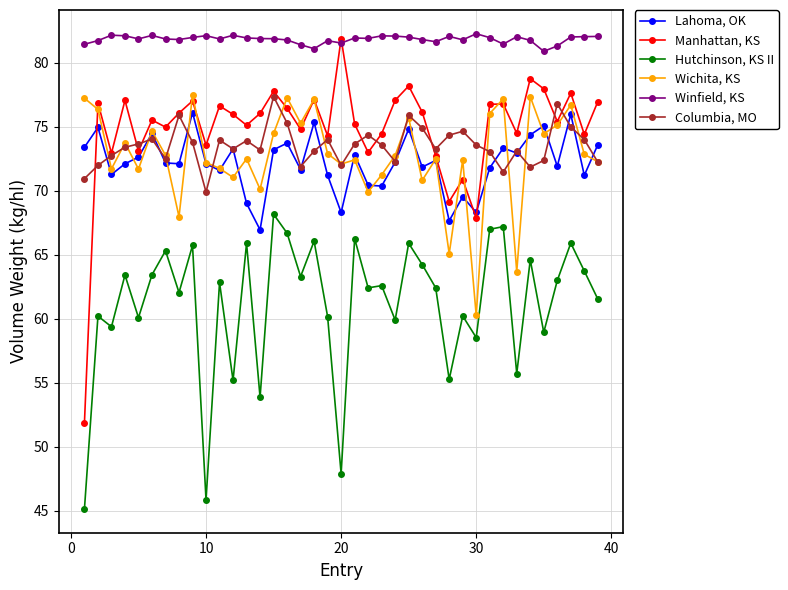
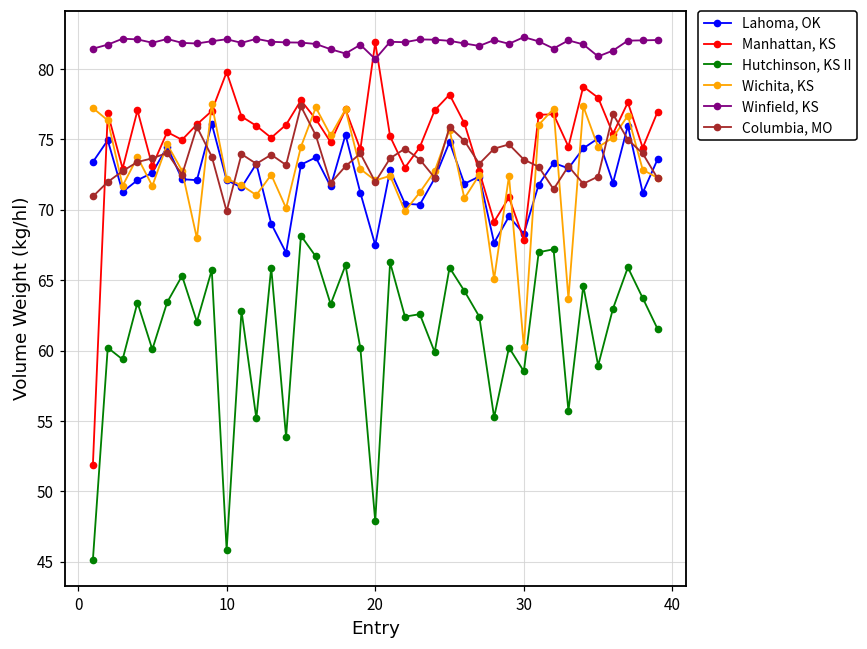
  {
    "Lahoma, OK": {
-     "20": 68.3,
+     "20": 67.5,
      "30": 68.3
    },
    "Manhattan, KS": {
-     "10": 73.6,
+     "10": 79.8,
      "20": 81.9,
      "30": 67.9
    },
    "Hutchinson, KS II": {
      "10": 45.8,
      "20": 47.9,
      "30": 58.5
    },
    "Wichita, KS": {
      "30": 60.3
    },
    "Winfield, KS": {
      "10": 82.1,
-     "20": 81.5,
+     "20": 80.7,
      "30": 82.3
    },
    "Columbia, MO": {
      "10": 69.9,
      "30": 73.6
    }
  }
